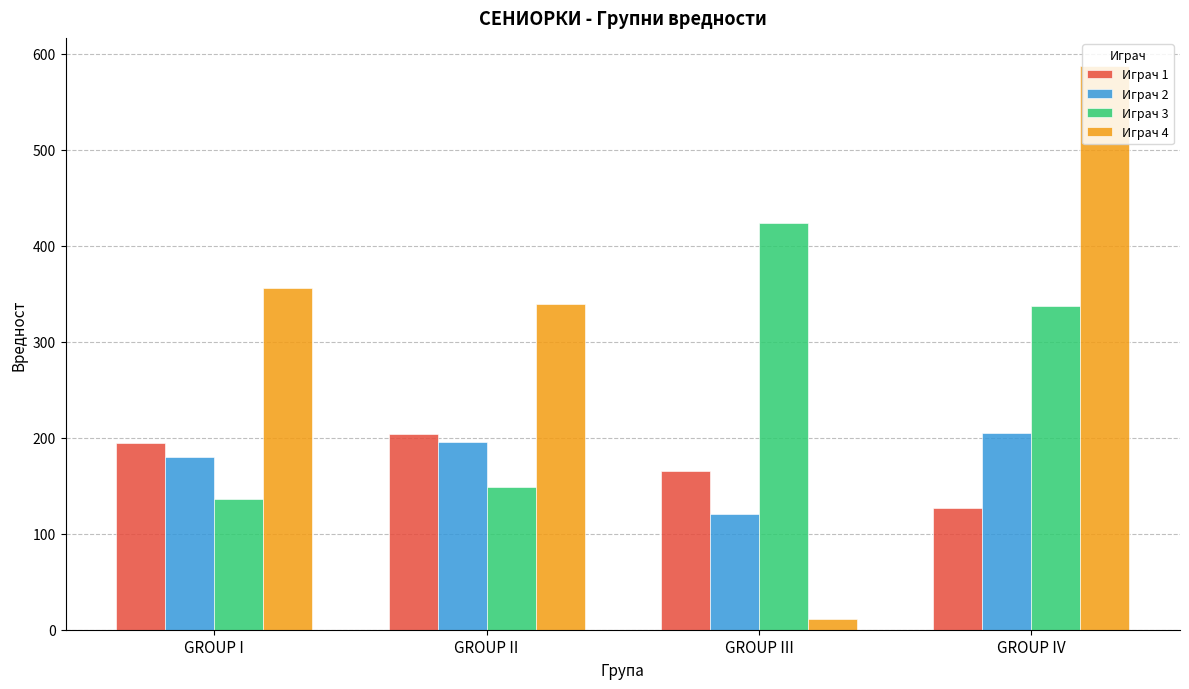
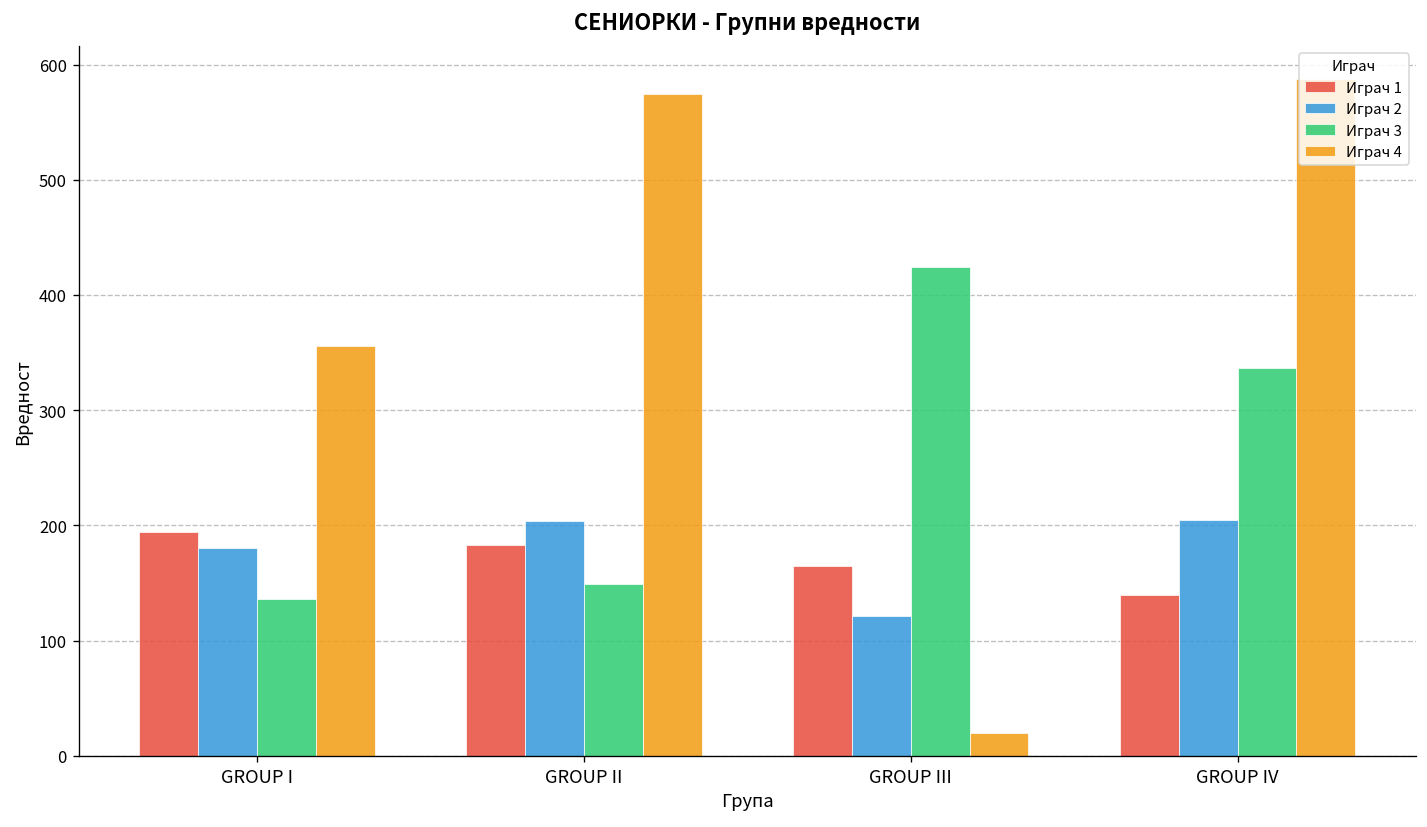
  {
    "Играч 1": {
      "GROUP I": 190,
-     "GROUP II": 200,
+     "GROUP II": 180,
      "GROUP III": 170,
-     "GROUP IV": 130
+     "GROUP IV": 140
    },
    "Играч 2": {
      "GROUP I": 180,
-     "GROUP II": 195,
+     "GROUP II": 204,
      "GROUP III": 120,
      "GROUP IV": 210
    },
    "Играч 3": {
      "GROUP I": 140,
      "GROUP II": 150,
      "GROUP III": 420,
      "GROUP IV": 340
    },
    "Играч 4": {
      "GROUP I": 360,
-     "GROUP II": 340,
-     "GROUP III": 10
+     "GROUP II": 570,
+     "GROUP III": 20
    }
  }
